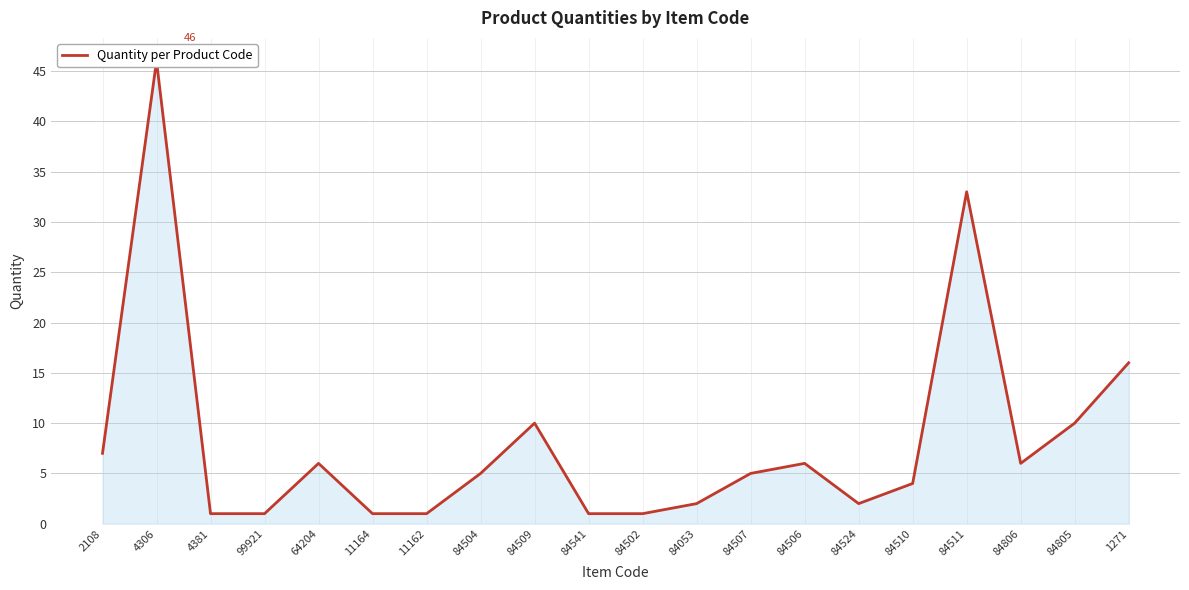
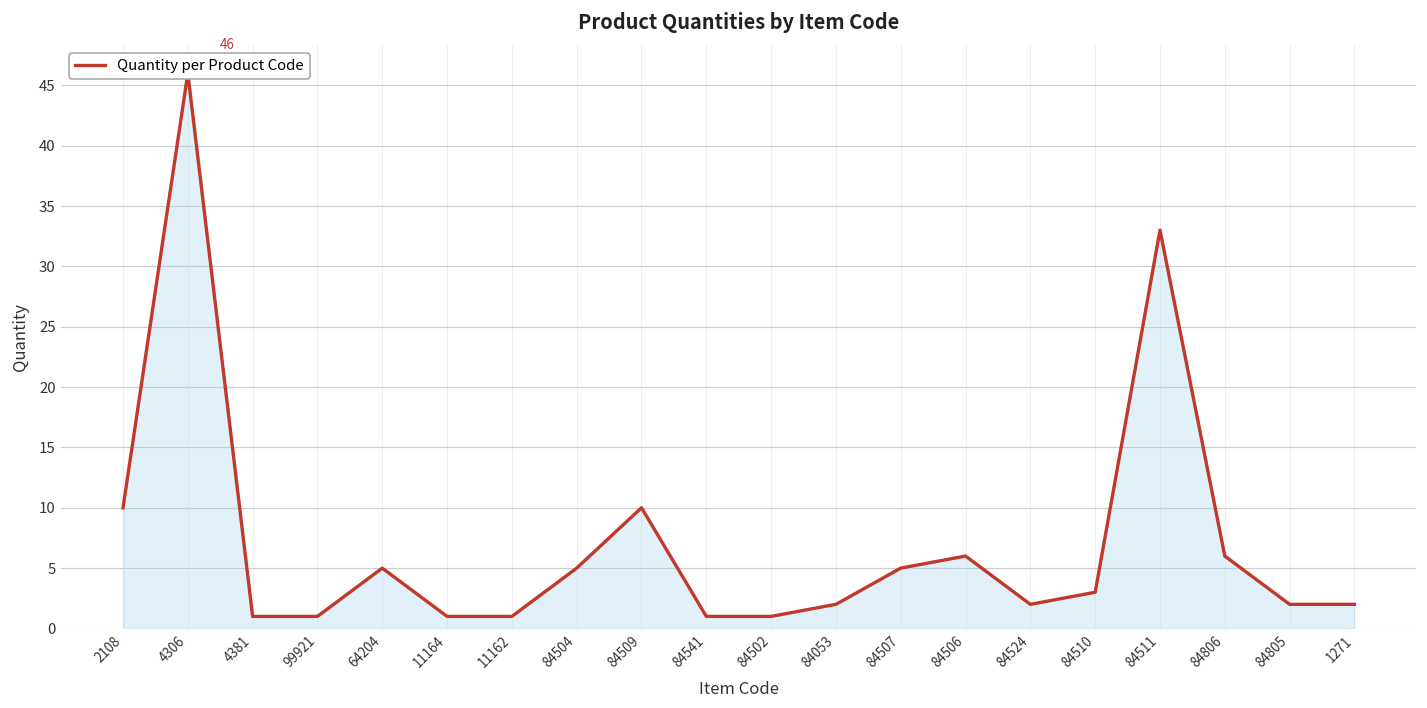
  {
-   "2108": 7,
+   "2108": 10,
    "4381": 1,
    "99921": 1,
-   "64204": 6,
+   "64204": 5,
    "11164": 1,
    "11162": 1,
    "84504": 5,
    "84509": 10,
    "84541": 1,
    "84502": 1,
    "84053": 2,
    "84507": 5,
    "84506": 6,
    "84524": 2,
-   "84510": 4,
+   "84510": 3,
    "84511": 33,
    "84806": 6,
-   "84805": 10,
-   "1271": 16
+   "84805": 2,
+   "1271": 2
  }
